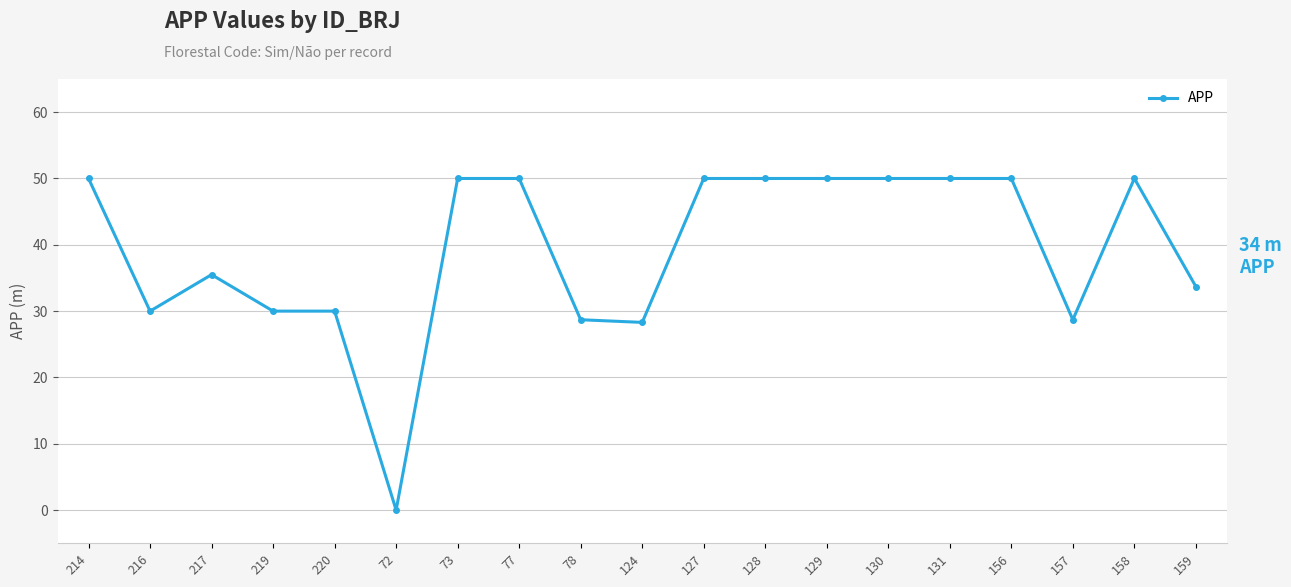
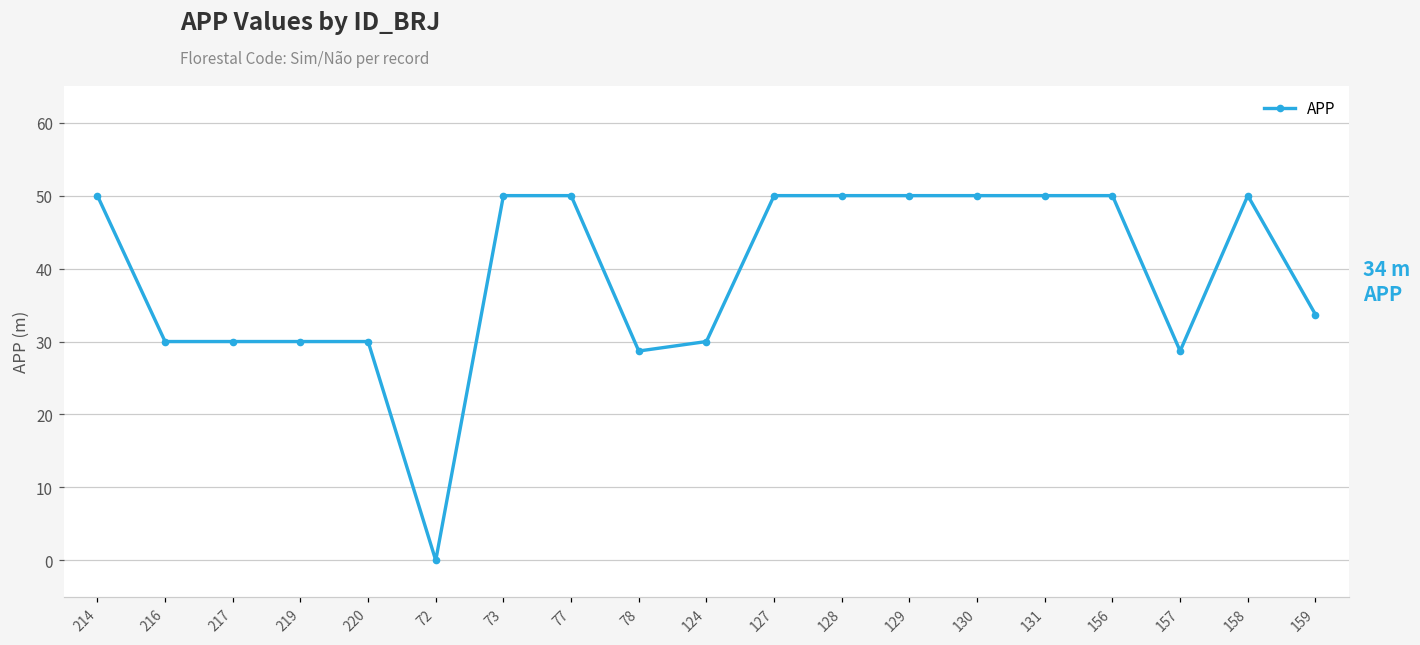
  {
    "214": 50,
    "216": 30,
-   "217": 36,
+   "217": 30,
    "219": 30,
    "220": 30,
    "72": 0,
    "73": 50,
    "77": 50,
    "78": 29,
-   "124": 28,
+   "124": 30,
    "127": 50,
    "128": 50,
    "129": 50,
    "130": 50,
    "131": 50,
    "156": 50,
    "157": 29,
    "158": 50,
    "159": 34
  }
